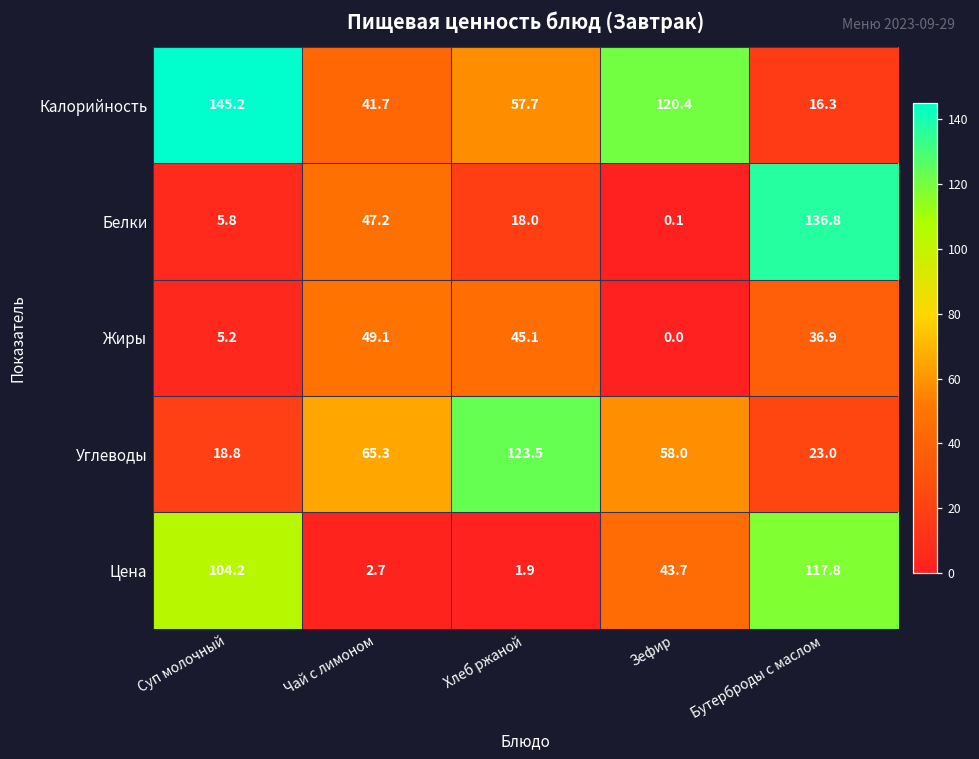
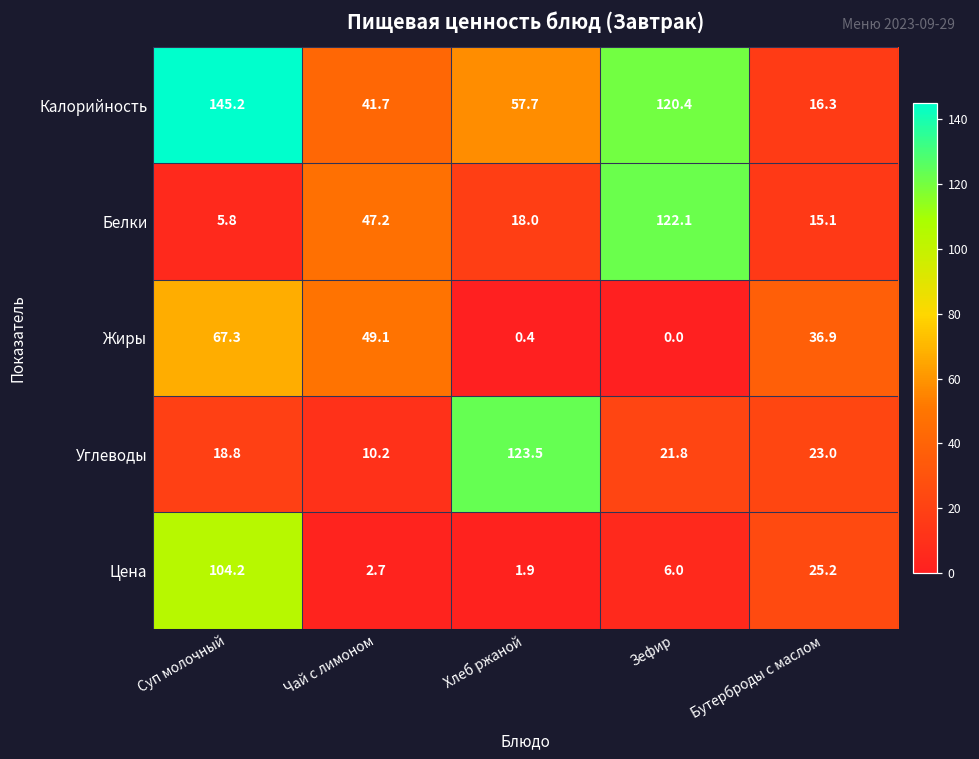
  {
    "Калорийность": {
      "Суп молочный": 145.2,
      "Чай с лимоном": 41.7,
      "Хлеб ржаной": 57.7,
      "Зефир": 120.4,
      "Бутерброды с маслом": 16.3
    },
    "Белки": {
      "Суп молочный": 5.8,
      "Чай с лимоном": 47.2,
      "Хлеб ржаной": 18.0,
-     "Зефир": 0.1,
-     "Бутерброды с маслом": 136.8
+     "Зефир": 122.1,
+     "Бутерброды с маслом": 15.1
    },
    "Жиры": {
-     "Суп молочный": 5.2,
+     "Суп молочный": 67.3,
      "Чай с лимоном": 49.1,
-     "Хлеб ржаной": 45.1,
+     "Хлеб ржаной": 0.4,
      "Зефир": 0.0,
      "Бутерброды с маслом": 36.9
    },
    "Углеводы": {
      "Суп молочный": 18.8,
-     "Чай с лимоном": 65.3,
+     "Чай с лимоном": 10.2,
      "Хлеб ржаной": 123.5,
-     "Зефир": 58.0,
+     "Зефир": 21.8,
      "Бутерброды с маслом": 23.0
    },
    "Цена": {
      "Суп молочный": 104.2,
      "Чай с лимоном": 2.7,
      "Хлеб ржаной": 1.9,
-     "Зефир": 43.7,
-     "Бутерброды с маслом": 117.8
+     "Зефир": 6.0,
+     "Бутерброды с маслом": 25.2
    }
  }
